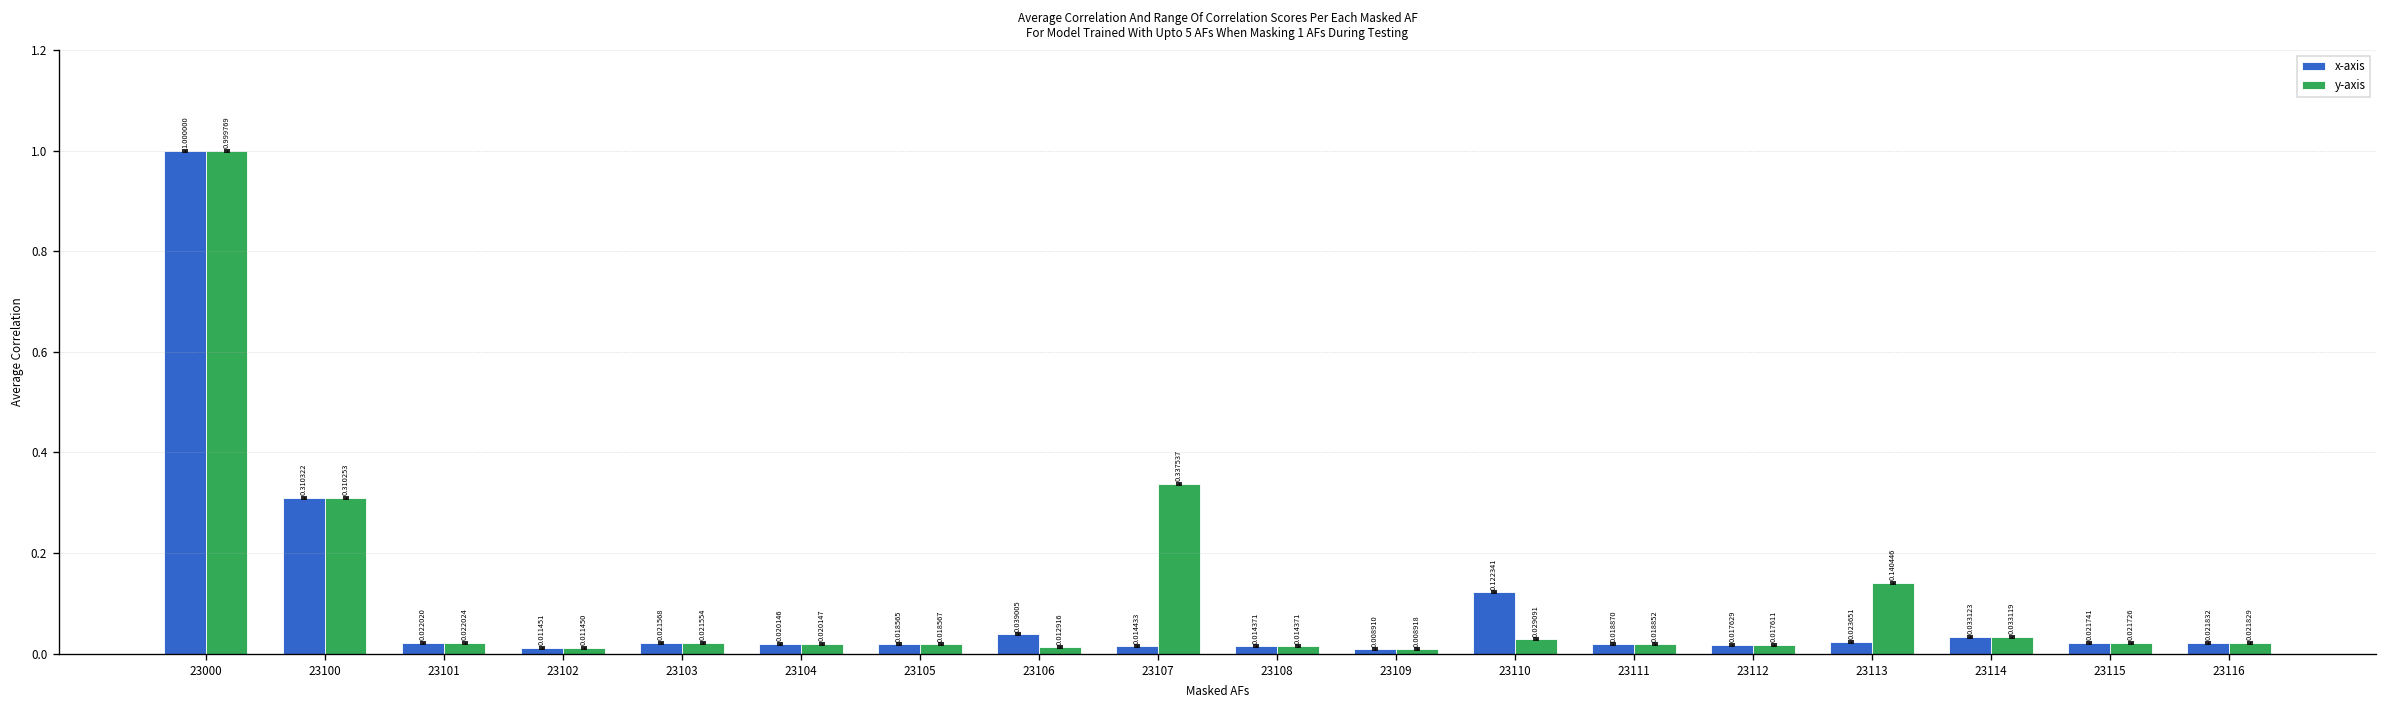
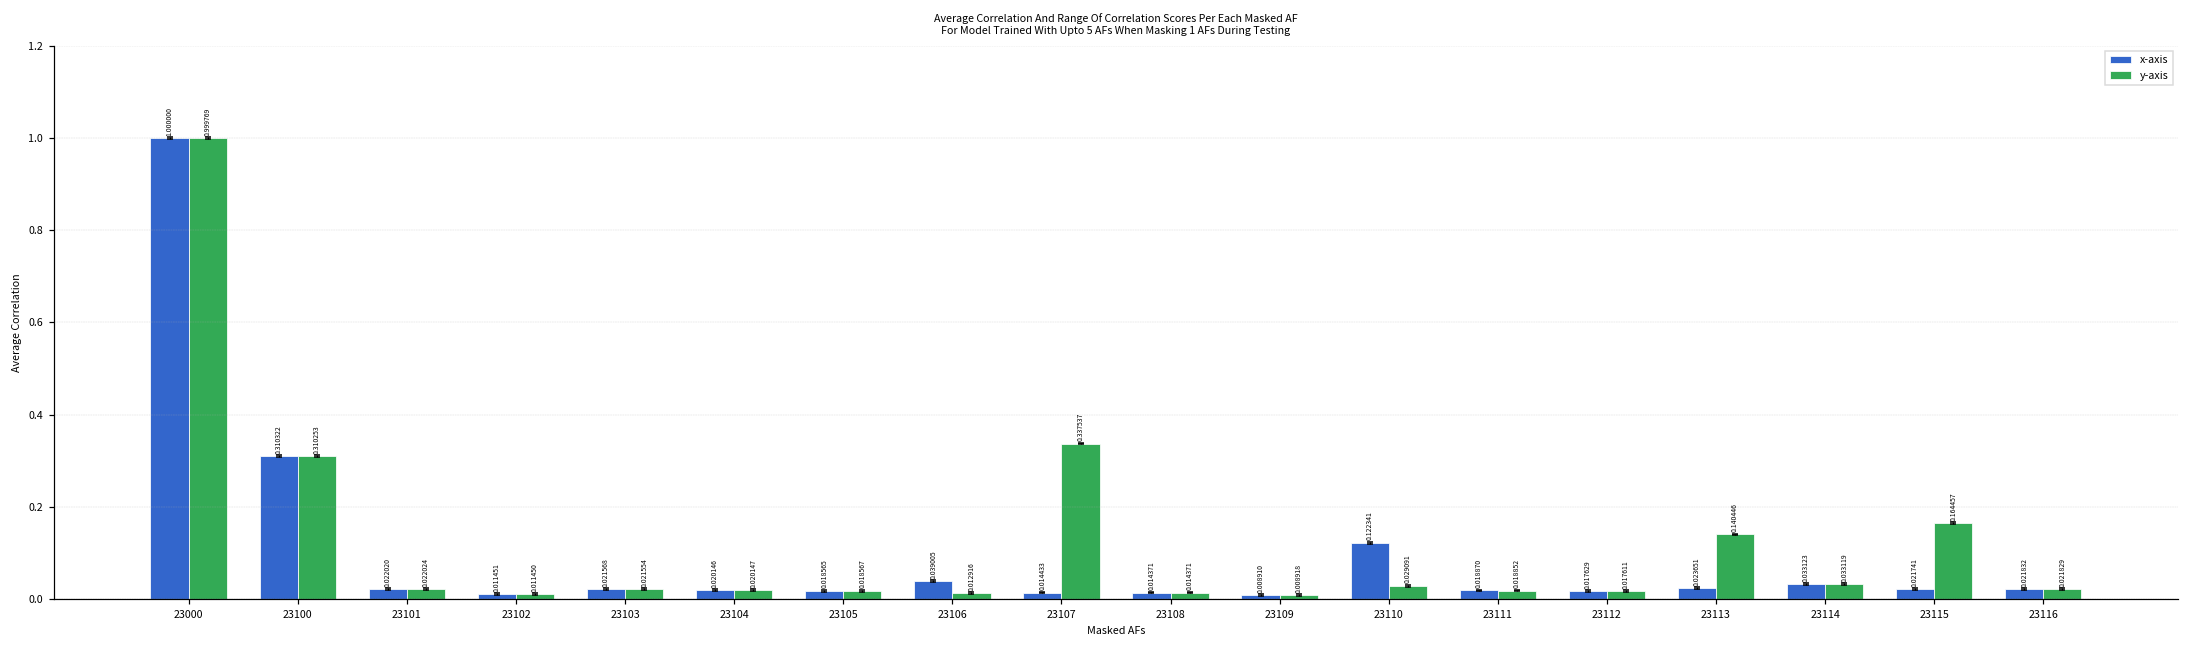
  {
    "y-axis": {
-     "23115": 0.021726
+     "23115": 0.164457
    }
  }
